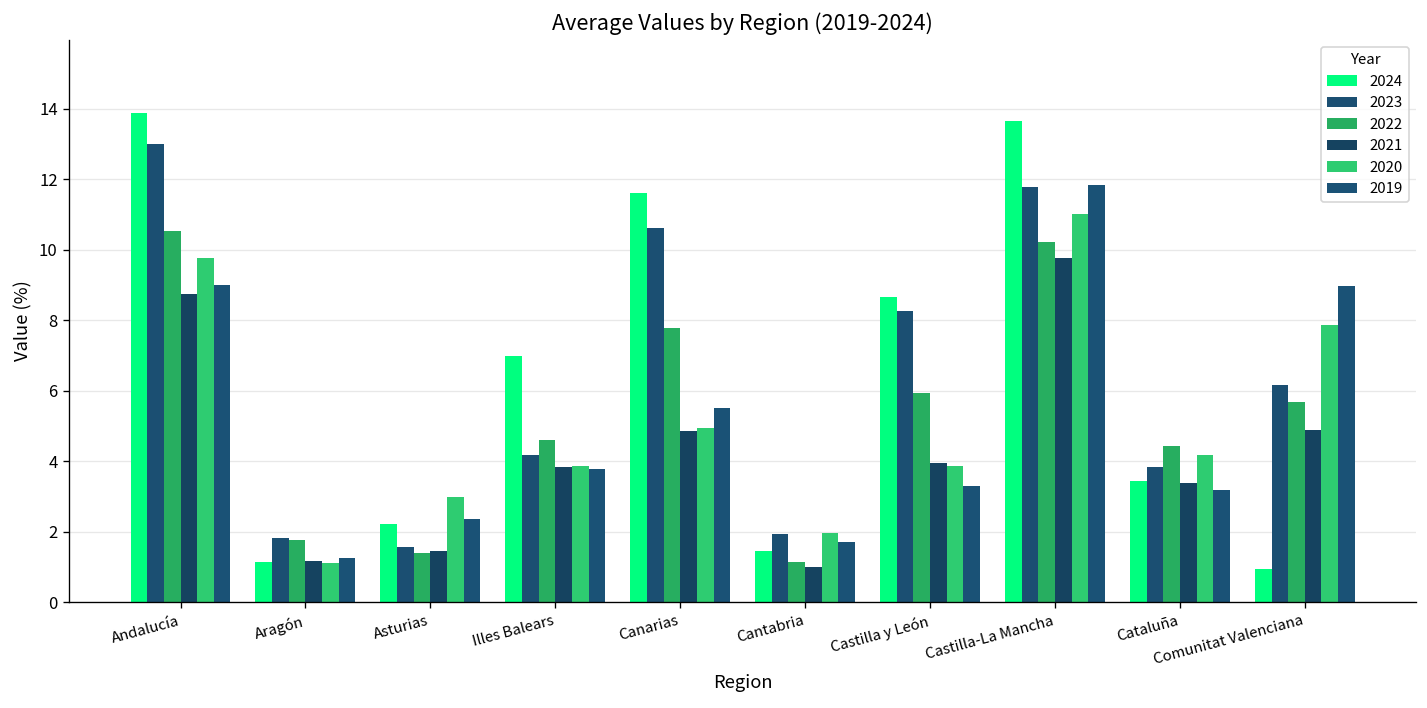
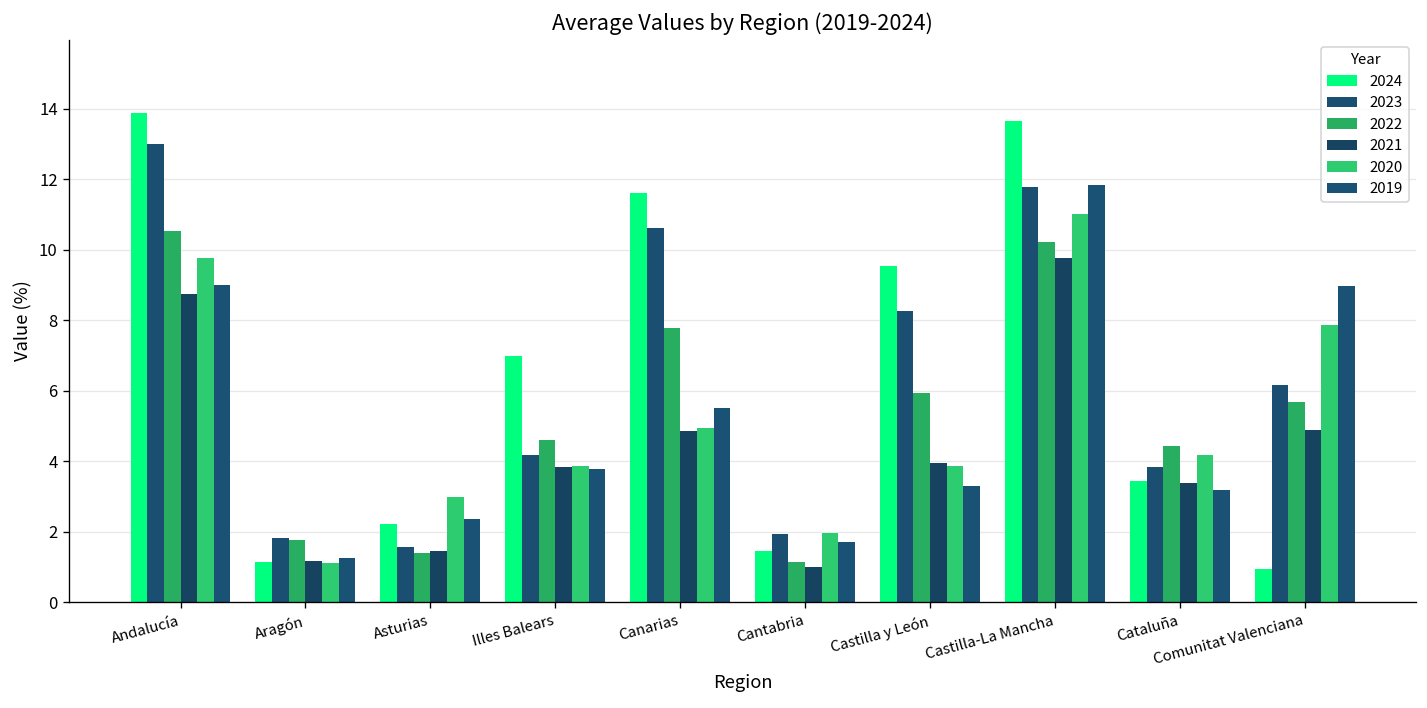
  {
    "2024": {
      "Andalucía": 13.9,
      "Aragón": 1.2,
      "Asturias": 2.2,
      "Illes Balears": 7.0,
      "Canarias": 11.6,
      "Cantabria": 1.5,
-     "Castilla y León": 8.7,
+     "Castilla y León": 9.5,
      "Castilla-La Mancha": 13.7,
      "Cataluña": 3.4,
      "Comunitat Valenciana": 1.0
    }
  }
